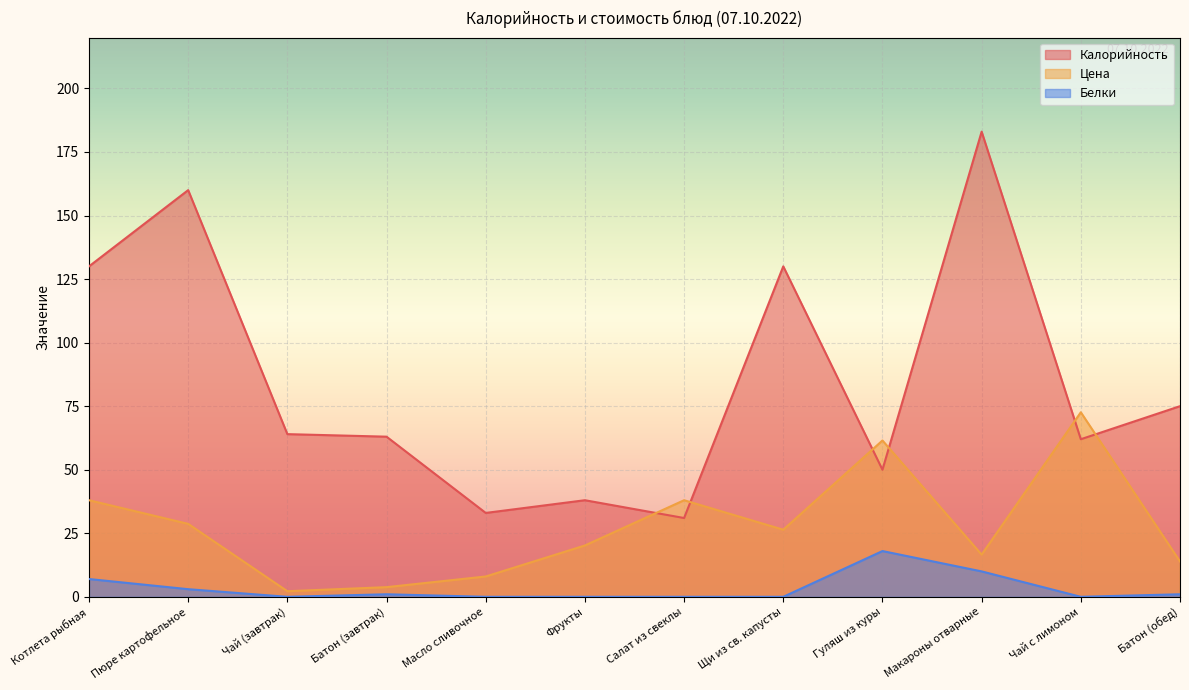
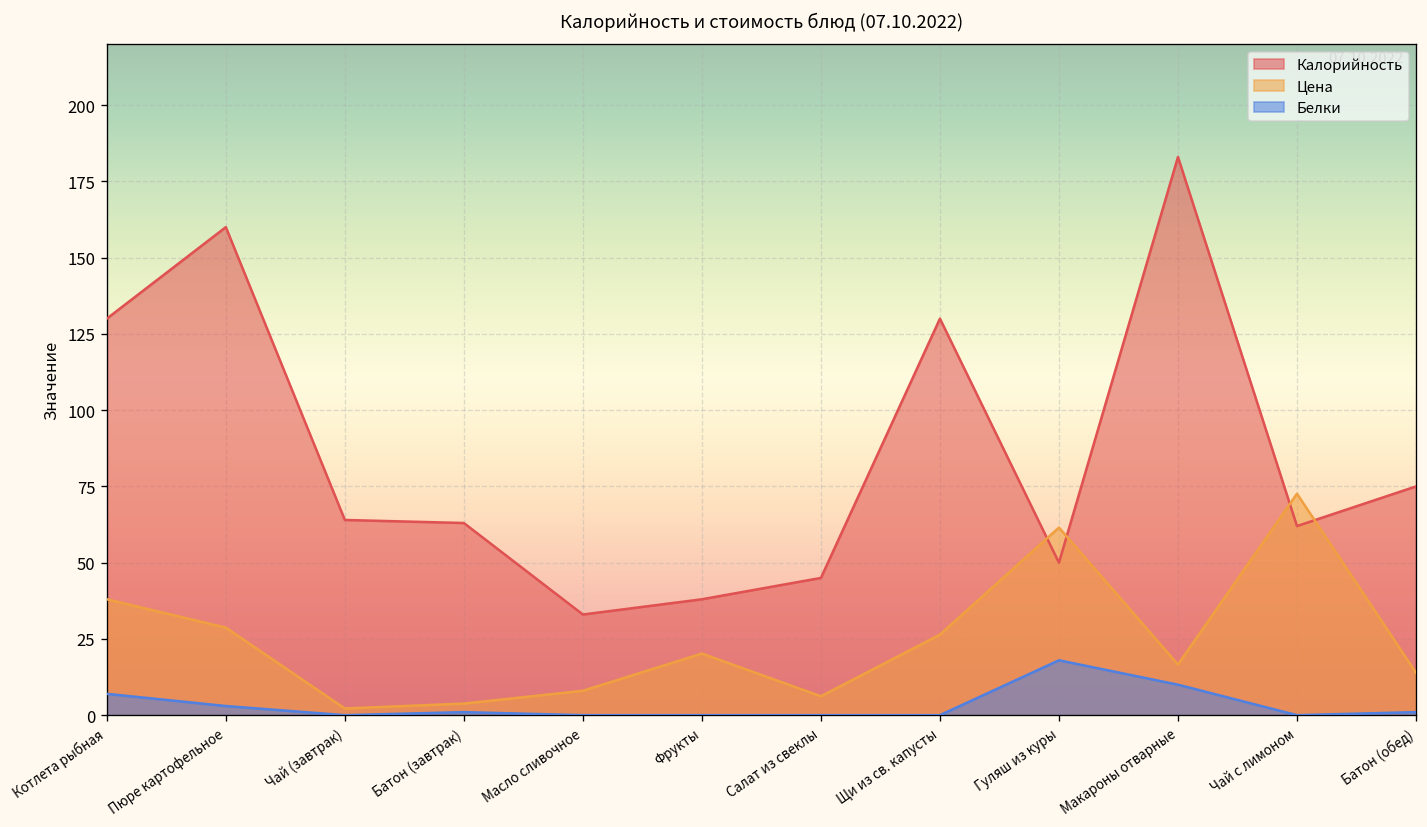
  {
    "Калорийность": {
      "Котлета рыбная": 130,
      "Пюре картофельное": 160,
      "Чай (завтрак)": 64,
      "Батон (завтрак)": 63,
      "Масло сливочное": 33,
      "Фрукты": 38,
-     "Салат из свеклы": 31,
+     "Салат из свеклы": 45,
      "Щи из св. капусты": 130,
      "Гуляш из куры": 50,
      "Макароны отварные": 183,
      "Чай с лимоном": 62,
      "Батон (обед)": 75
    },
    "Цена": {
      "Котлета рыбная": 38,
      "Пюре картофельное": 29,
      "Чай (завтрак)": 2,
      "Батон (завтрак)": 4,
      "Масло сливочное": 8,
      "Фрукты": 20,
-     "Салат из свеклы": 38,
+     "Салат из свеклы": 6,
      "Щи из св. капусты": 26,
      "Гуляш из куры": 62,
      "Макароны отварные": 17,
      "Чай с лимоном": 73,
      "Батон (обед)": 14
    },
    "Белки": {
      "Котлета рыбная": 7,
      "Пюре картофельное": 3,
      "Чай (завтрак)": 0,
      "Батон (завтрак)": 1,
      "Масло сливочное": 0,
      "Фрукты": 0,
      "Салат из свеклы": 0,
      "Щи из св. капусты": 0,
      "Гуляш из куры": 18,
      "Макароны отварные": 10,
      "Чай с лимоном": 0,
      "Батон (обед)": 1
    }
  }
